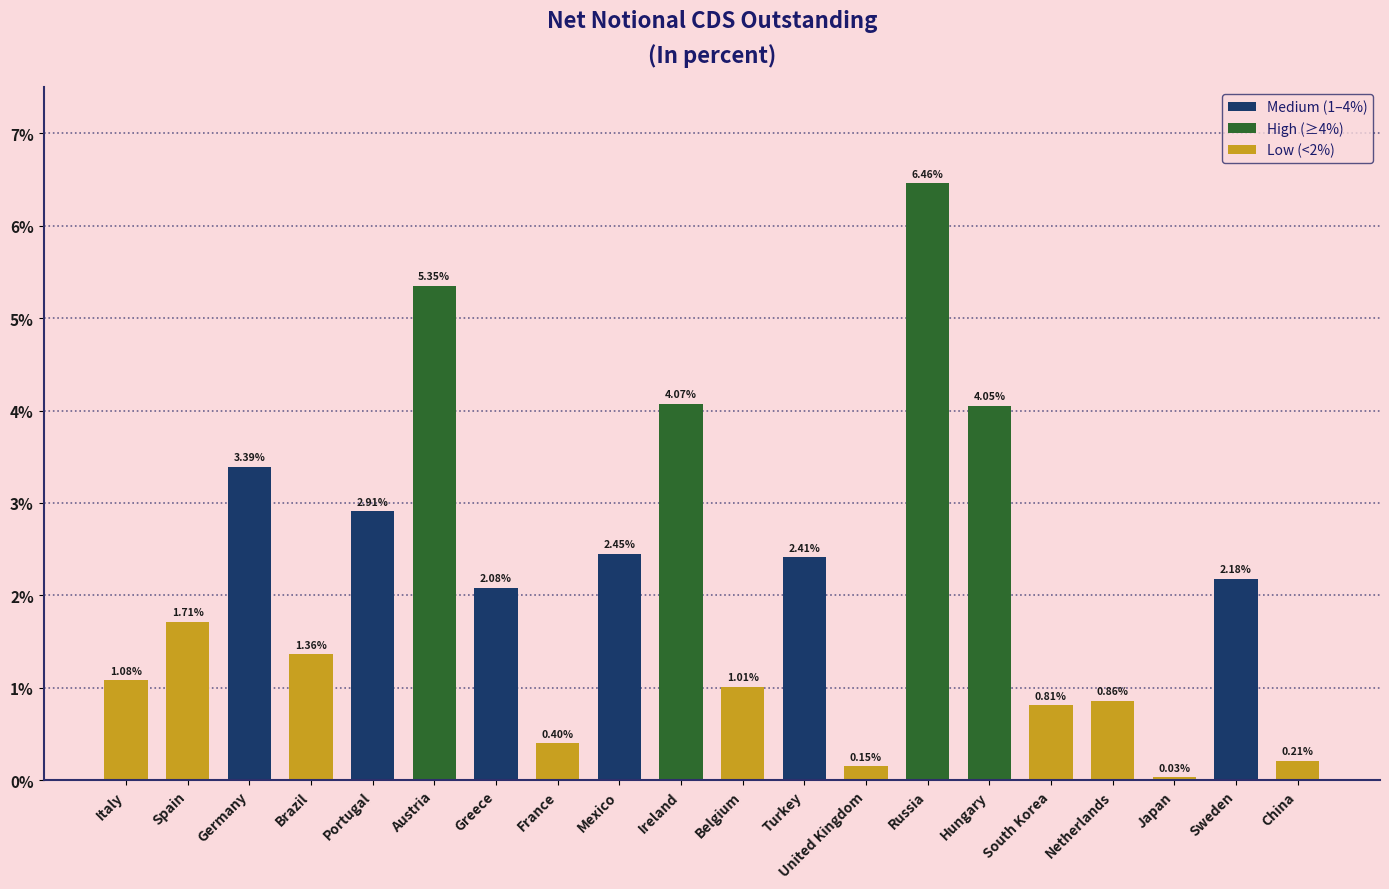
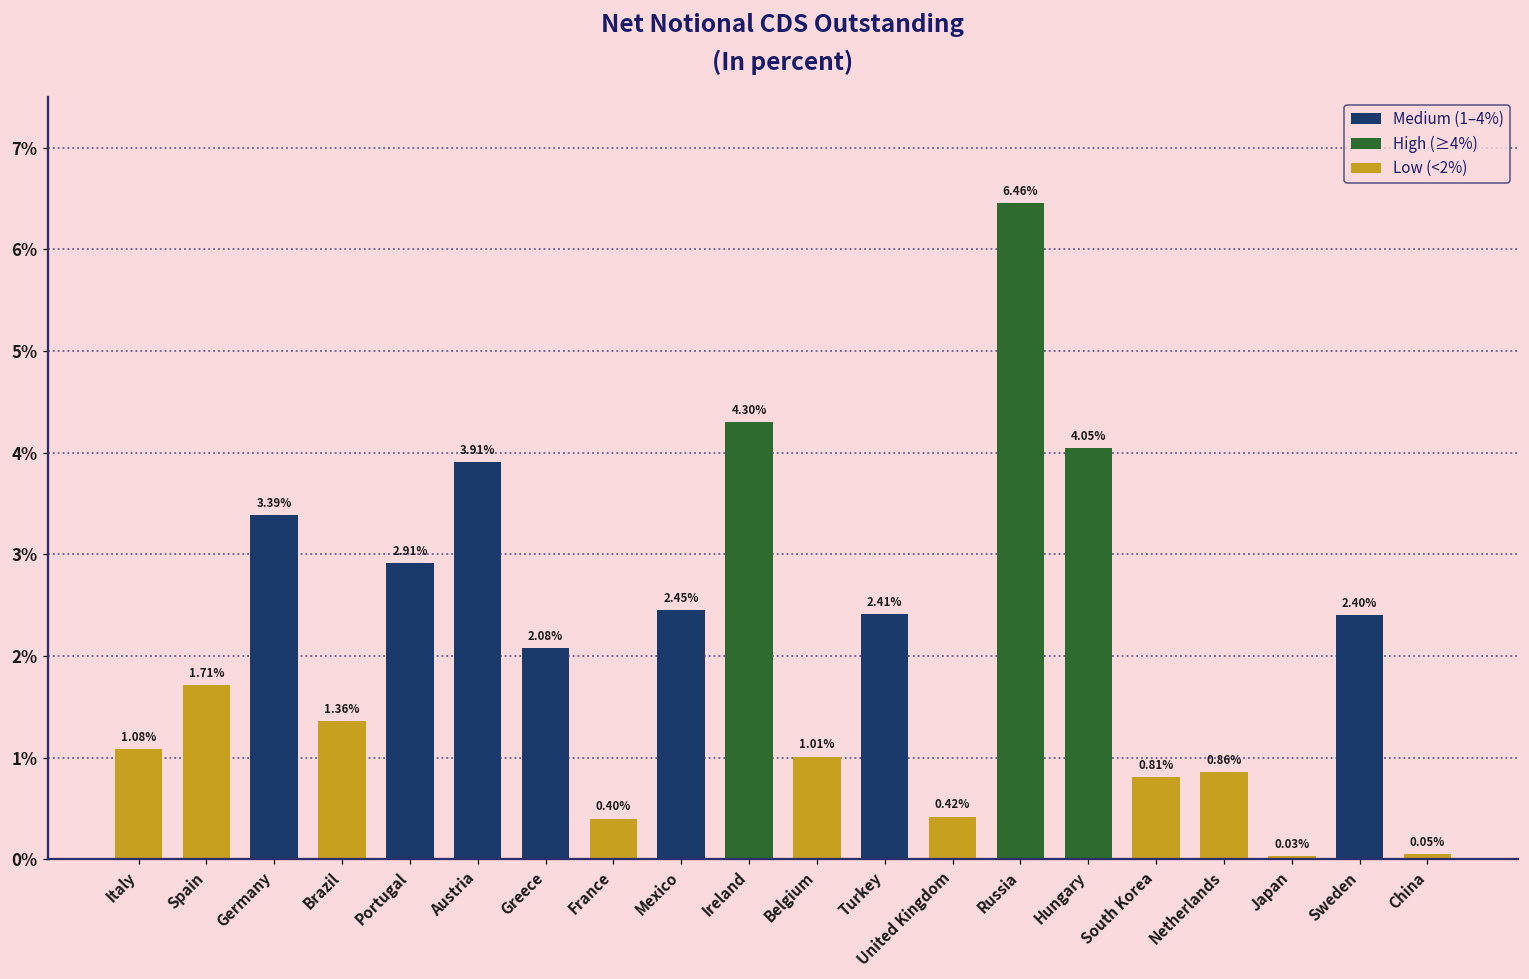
  {
    "Italy": "1.08%",
    "Spain": "1.71%",
    "Germany": "3.39%",
    "Brazil": "1.36%",
    "Portugal": "2.91%",
-   "Austria": "5.35%",
+   "Austria": "3.91%",
    "Greece": "2.08%",
    "France": "0.40%",
    "Mexico": "2.45%",
-   "Ireland": "4.07%",
+   "Ireland": "4.30%",
    "Belgium": "1.01%",
    "Turkey": "2.41%",
-   "United Kingdom": "0.15%",
+   "United Kingdom": "0.42%",
    "Russia": "6.46%",
    "Hungary": "4.05%",
    "South Korea": "0.81%",
    "Netherlands": "0.86%",
    "Japan": "0.03%",
-   "Sweden": "2.18%",
-   "China": "0.21%"
+   "Sweden": "2.40%",
+   "China": "0.05%"
  }
